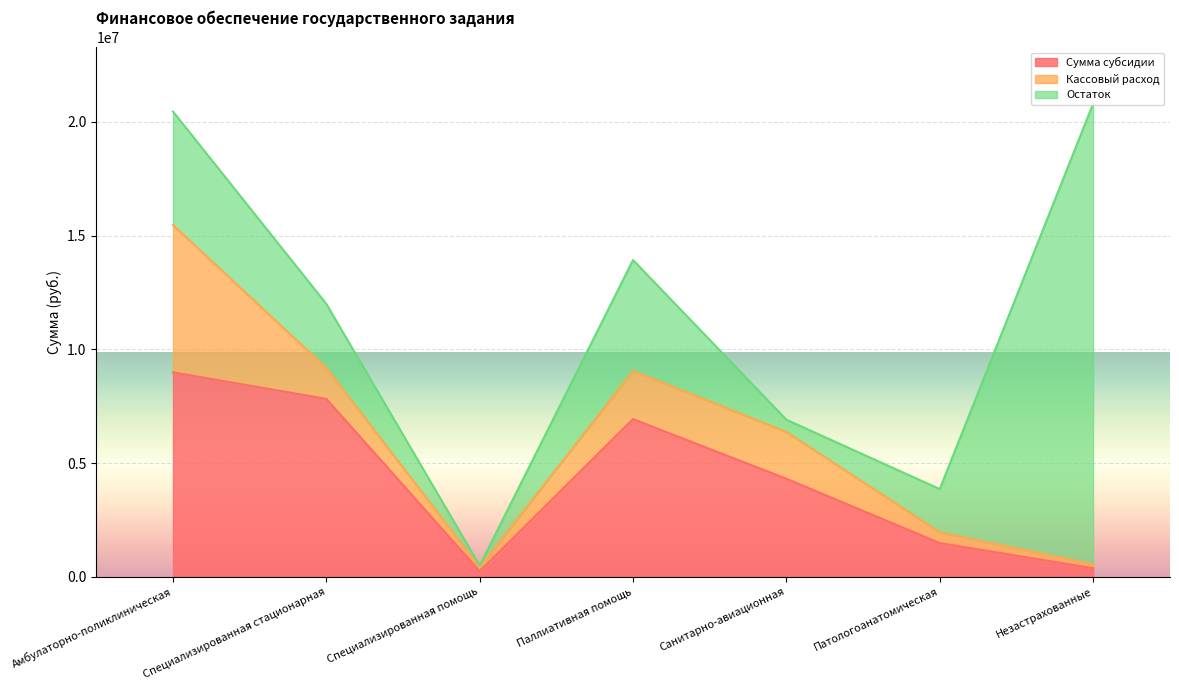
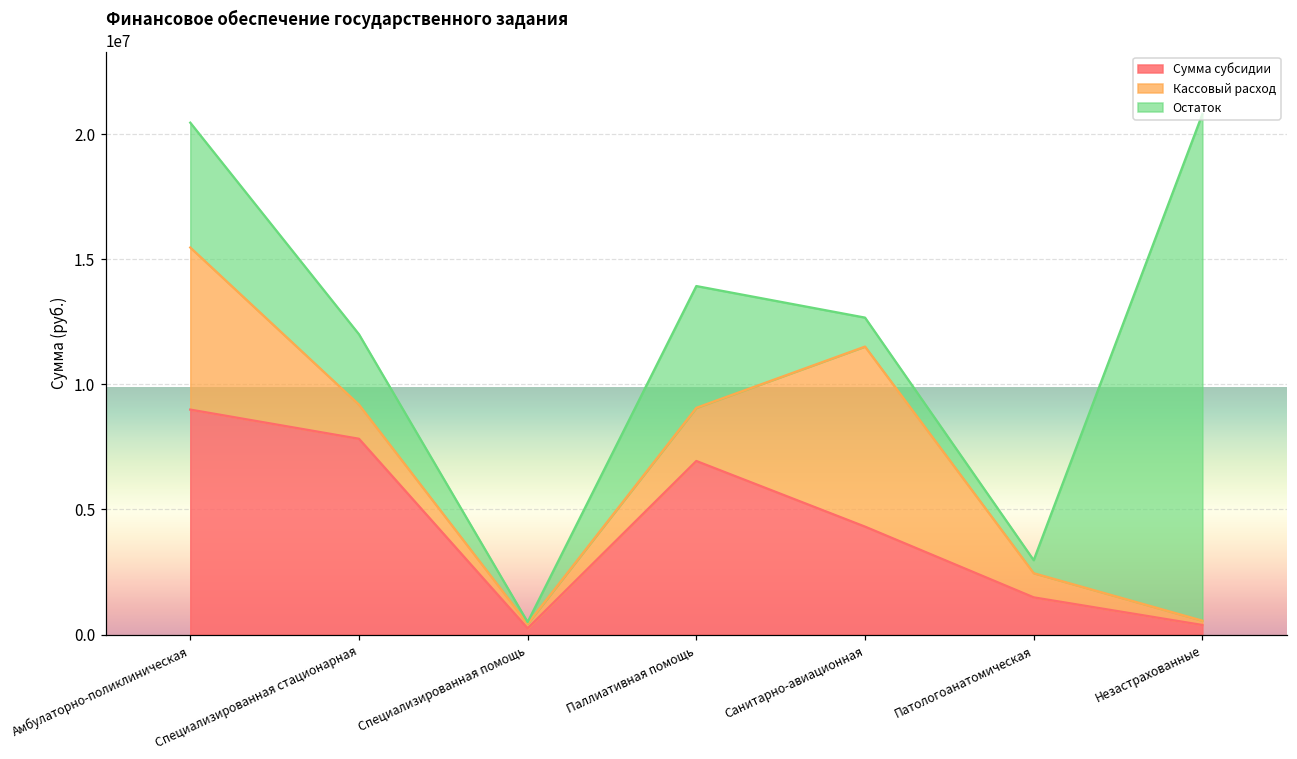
  {
    "Сумма субсидии": {
      "Амбулаторно-поликлиническая": 9000000,
      "Специализированная стационарная": 7800000,
      "Специализированная помощь": 200000,
      "Паллиативная помощь": 6900000,
      "Санитарно-авиационная": 4300000,
      "Патологоанатомическая": 1500000,
      "Незастрахованные": 400000
    },
    "Кассовый расход": {
      "Амбулаторно-поликлиническая": 6500000,
      "Специализированная стационарная": 1400000,
      "Паллиативная помощь": 2100000,
-     "Санитарно-авиационная": 2100000,
-     "Патологоанатомическая": 500000,
+     "Санитарно-авиационная": 7200000,
+     "Патологоанатомическая": 1000000,
      "Незастрахованные": 200000
    },
    "Остаток": {
      "Амбулаторно-поликлиническая": 5000000,
      "Специализированная стационарная": 2800000,
      "Паллиативная помощь": 4900000,
-     "Санитарно-авиационная": 500000,
-     "Патологоанатомическая": 1900000
+     "Санитарно-авиационная": 1200000,
+     "Патологоанатомическая": 500000
    }
  }
